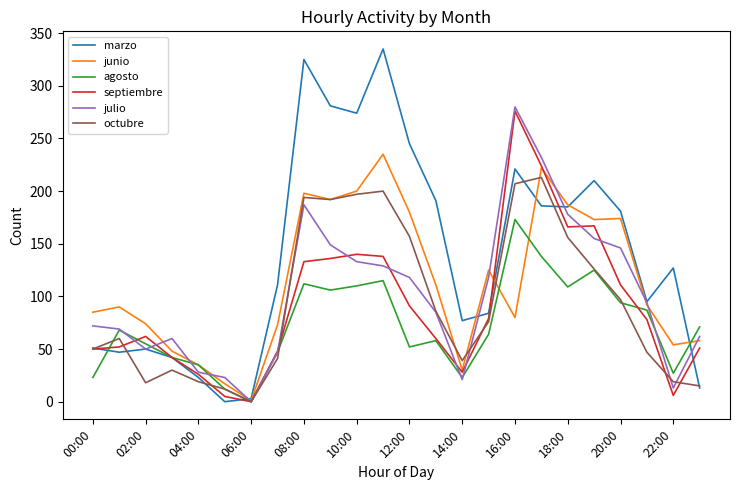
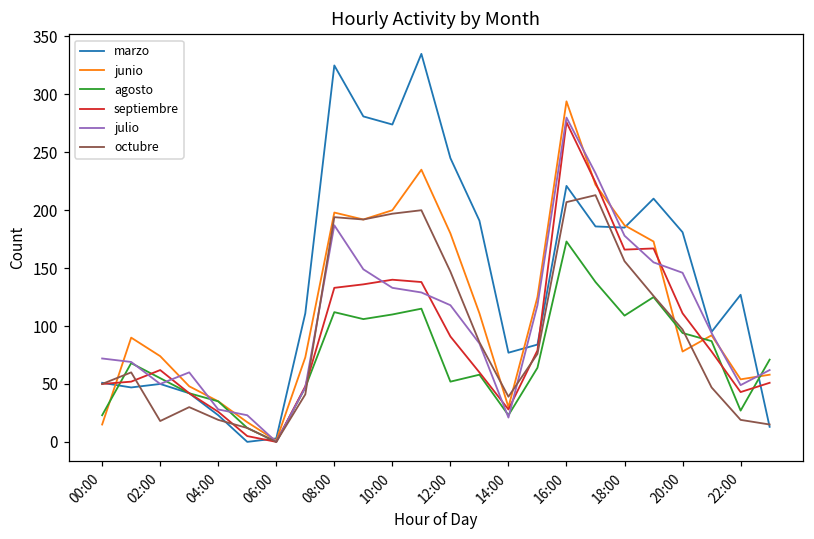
  {
    "marzo": {
      "04:00": 23,
      "08:00": 325,
      "10:00": 274,
      "12:00": 245,
      "14:00": 77,
      "16:00": 221,
      "20:00": 181,
      "22:00": 127
    },
    "junio": {
-     "00:00": 85,
+     "00:00": 15,
      "02:00": 74,
      "08:00": 198,
      "10:00": 200,
      "12:00": 180,
-     "16:00": 80,
-     "20:00": 174,
+     "16:00": 294,
+     "20:00": 78,
      "22:00": 54
    },
    "agosto": {
      "00:00": 23,
      "02:00": 55,
      "08:00": 112,
      "10:00": 110,
      "12:00": 52,
      "16:00": 173,
      "18:00": 109,
      "20:00": 94,
      "22:00": 27
    },
    "septiembre": {
      "02:00": 62,
      "08:00": 133,
      "10:00": 140,
      "12:00": 91,
      "16:00": 276,
      "18:00": 166,
      "20:00": 111,
-     "22:00": 6
+     "22:00": 43
    },
    "julio": {
      "00:00": 72,
      "08:00": 187,
      "10:00": 133,
      "12:00": 118,
      "16:00": 280,
      "18:00": 178,
      "20:00": 146,
-     "22:00": 13
+     "22:00": 49
    },
    "octubre": {
      "02:00": 18,
      "04:00": 19,
      "08:00": 194,
      "10:00": 197,
-     "12:00": 157,
+     "12:00": 147,
      "14:00": 39,
      "16:00": 207,
      "18:00": 156,
      "20:00": 97,
      "22:00": 19
    }
  }
